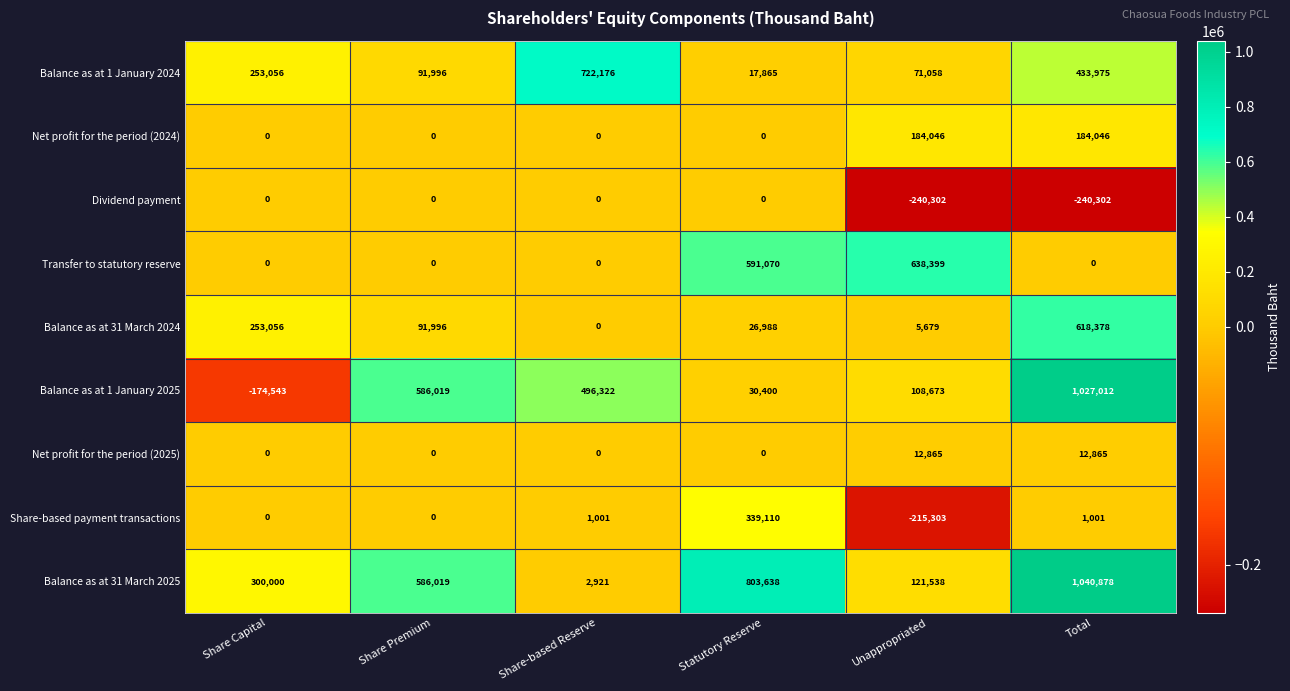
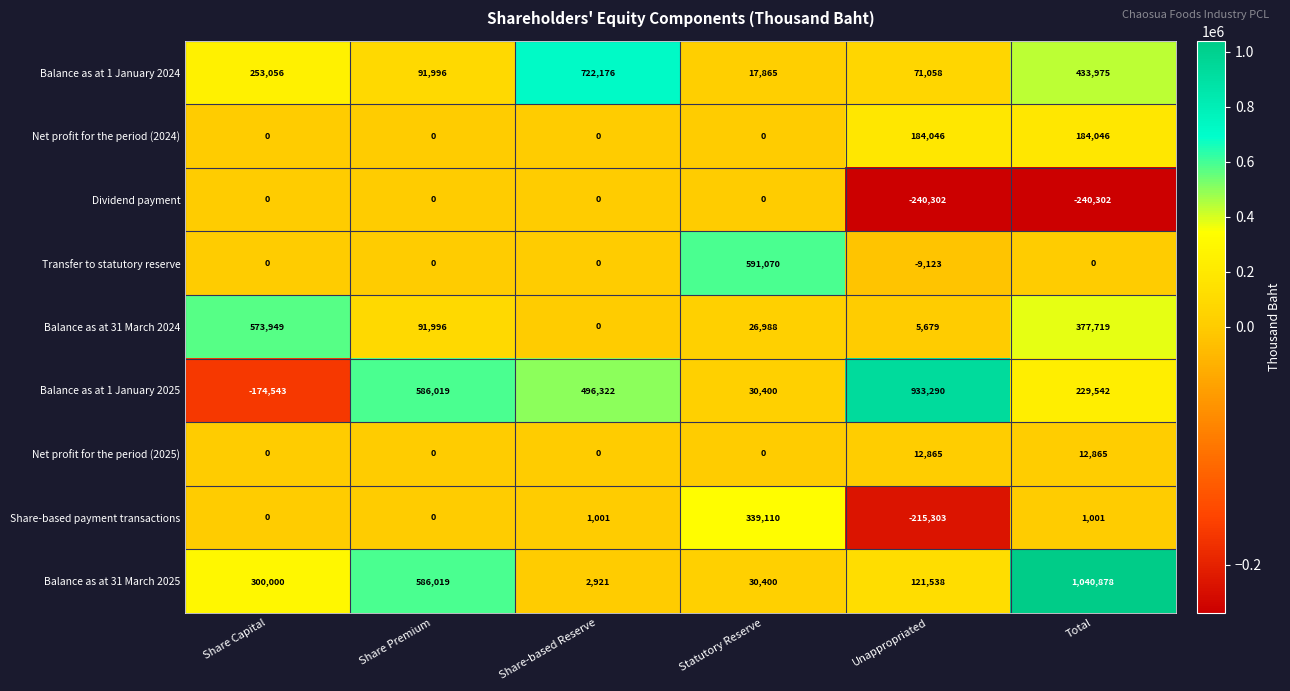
  {
    "Balance as at 1 January 2024": {
      "Share Capital": "253,056",
      "Share Premium": "91,996",
      "Share-based Reserve": "722,176",
      "Statutory Reserve": "17,865",
      "Unappropriated": "71,058",
      "Total": "433,975"
    },
    "Net profit for the period (2024)": {
      "Share Capital": "0",
      "Share Premium": "0",
      "Share-based Reserve": "0",
      "Statutory Reserve": "0",
      "Unappropriated": "184,046",
      "Total": "184,046"
    },
    "Dividend payment": {
      "Share Capital": "0",
      "Share Premium": "0",
      "Share-based Reserve": "0",
      "Statutory Reserve": "0",
      "Unappropriated": "-240,302",
      "Total": "-240,302"
    },
    "Transfer to statutory reserve": {
      "Share Capital": "0",
      "Share Premium": "0",
      "Share-based Reserve": "0",
      "Statutory Reserve": "591,070",
-     "Unappropriated": "638,399",
+     "Unappropriated": "-9,123",
      "Total": "0"
    },
    "Balance as at 31 March 2024": {
-     "Share Capital": "253,056",
+     "Share Capital": "573,949",
      "Share Premium": "91,996",
      "Share-based Reserve": "0",
      "Statutory Reserve": "26,988",
      "Unappropriated": "5,679",
-     "Total": "618,378"
+     "Total": "377,719"
    },
    "Balance as at 1 January 2025": {
      "Share Capital": "-174,543",
      "Share Premium": "586,019",
      "Share-based Reserve": "496,322",
      "Statutory Reserve": "30,400",
-     "Unappropriated": "108,673",
-     "Total": "1,027,012"
+     "Unappropriated": "933,290",
+     "Total": "229,542"
    },
    "Net profit for the period (2025)": {
      "Share Capital": "0",
      "Share Premium": "0",
      "Share-based Reserve": "0",
      "Statutory Reserve": "0",
      "Unappropriated": "12,865",
      "Total": "12,865"
    },
    "Share-based payment transactions": {
      "Share Capital": "0",
      "Share Premium": "0",
      "Share-based Reserve": "1,001",
      "Statutory Reserve": "339,110",
      "Unappropriated": "-215,303",
      "Total": "1,001"
    },
    "Balance as at 31 March 2025": {
      "Share Capital": "300,000",
      "Share Premium": "586,019",
      "Share-based Reserve": "2,921",
-     "Statutory Reserve": "803,638",
+     "Statutory Reserve": "30,400",
      "Unappropriated": "121,538",
      "Total": "1,040,878"
    }
  }
